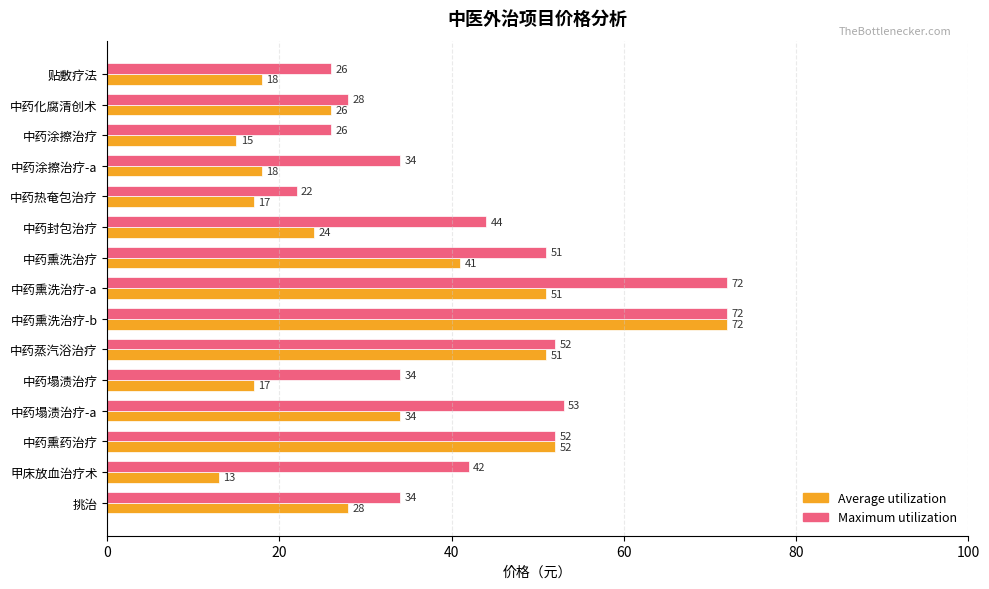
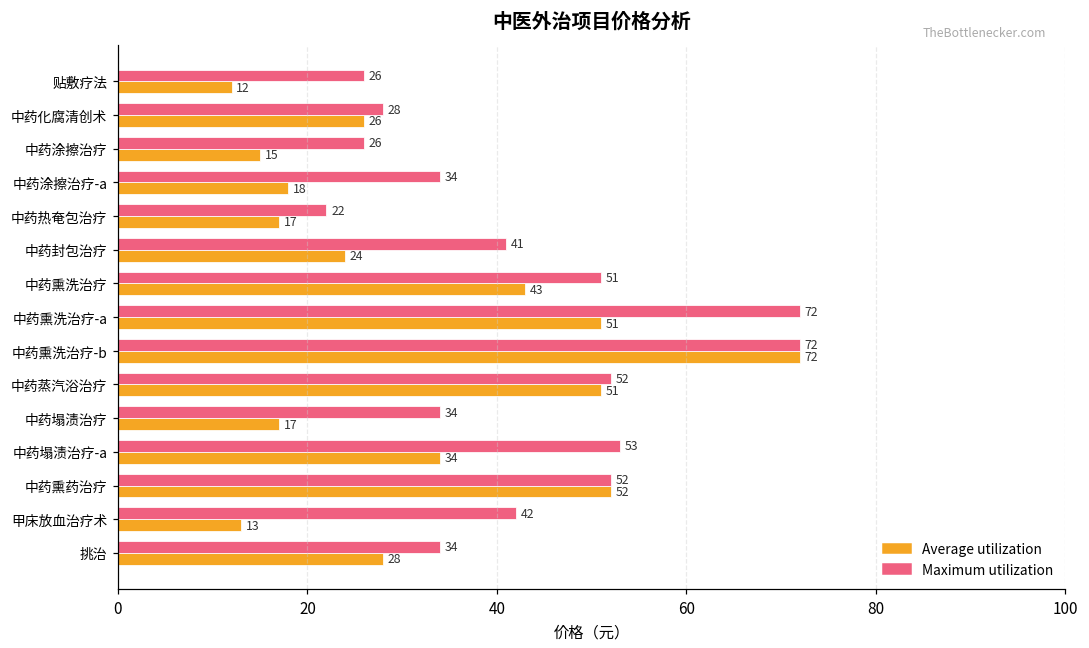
  {
    "Average utilization": {
-     "贴敷疗法": 18,
+     "贴敷疗法": 12,
      "中药化腐清创术": 26,
      "中药涂擦治疗": 15,
      "中药涂擦治疗-a": 18,
      "中药热奄包治疗": 17,
      "中药封包治疗": 24,
-     "中药熏洗治疗": 41,
+     "中药熏洗治疗": 43,
      "中药熏洗治疗-a": 51,
      "中药熏洗治疗-b": 72,
      "中药蒸汽浴治疗": 51,
      "中药塌渍治疗": 17,
      "中药塌渍治疗-a": 34,
      "中药熏药治疗": 52,
      "甲床放血治疗术": 13,
      "挑治": 28
    },
    "Maximum utilization": {
      "贴敷疗法": 26,
      "中药化腐清创术": 28,
      "中药涂擦治疗": 26,
      "中药涂擦治疗-a": 34,
      "中药热奄包治疗": 22,
-     "中药封包治疗": 44,
+     "中药封包治疗": 41,
      "中药熏洗治疗": 51,
      "中药熏洗治疗-a": 72,
      "中药熏洗治疗-b": 72,
      "中药蒸汽浴治疗": 52,
      "中药塌渍治疗": 34,
      "中药塌渍治疗-a": 53,
      "中药熏药治疗": 52,
      "甲床放血治疗术": 42,
      "挑治": 34
    }
  }
